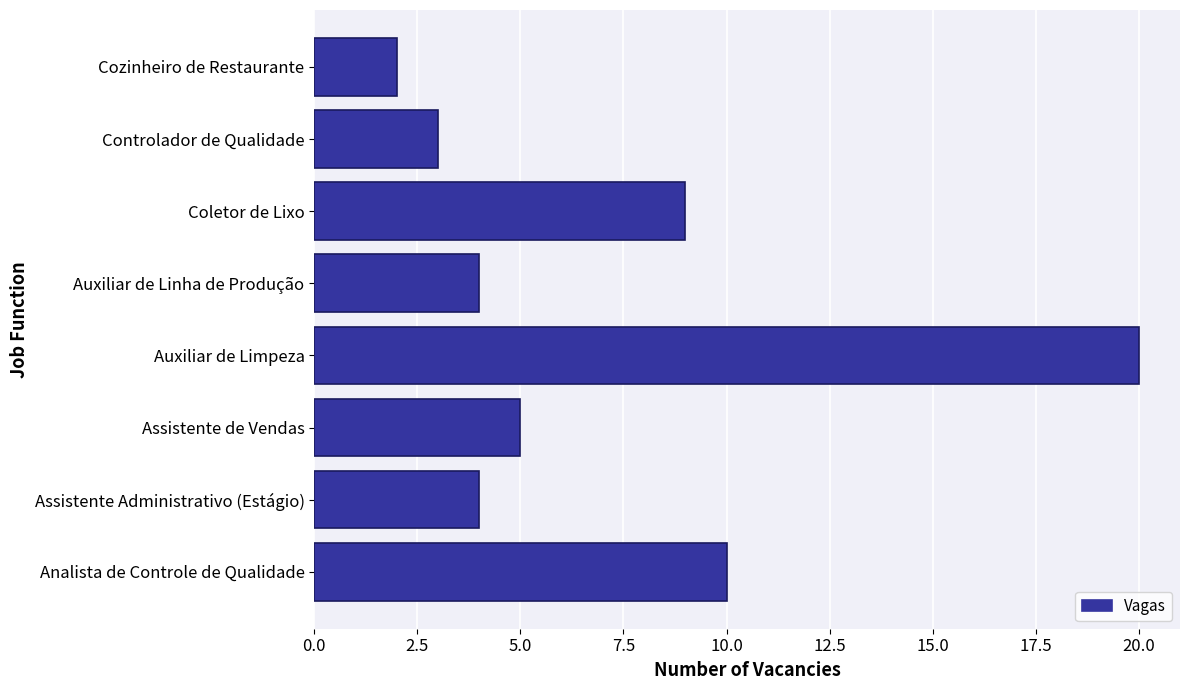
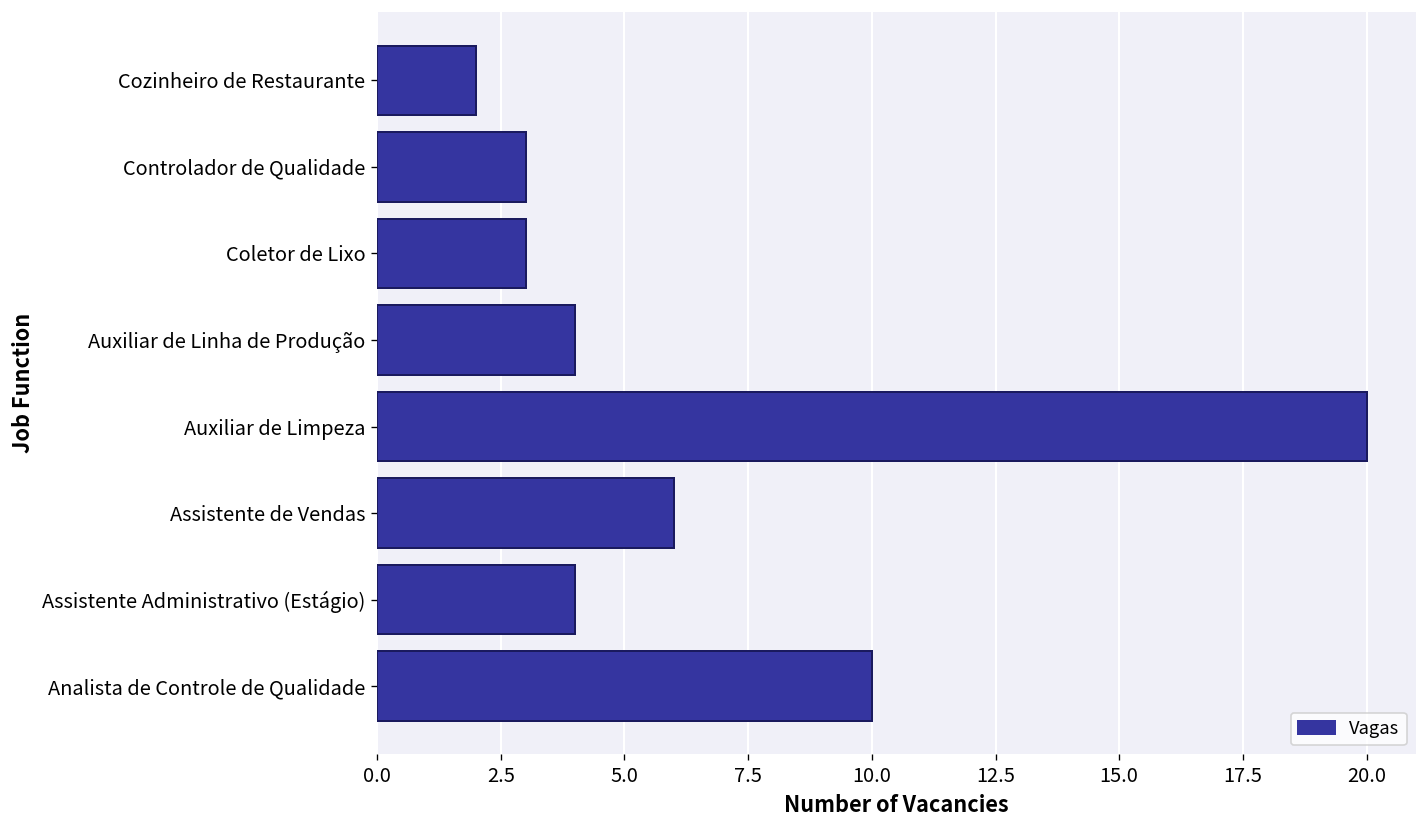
  {
    "Cozinheiro de Restaurante": 2,
    "Controlador de Qualidade": 3,
-   "Coletor de Lixo": 9,
+   "Coletor de Lixo": 3,
    "Auxiliar de Linha de Produção": 4,
    "Auxiliar de Limpeza": 20,
-   "Assistente de Vendas": 5,
+   "Assistente de Vendas": 6,
    "Assistente Administrativo (Estágio)": 4,
    "Analista de Controle de Qualidade": 10
  }
